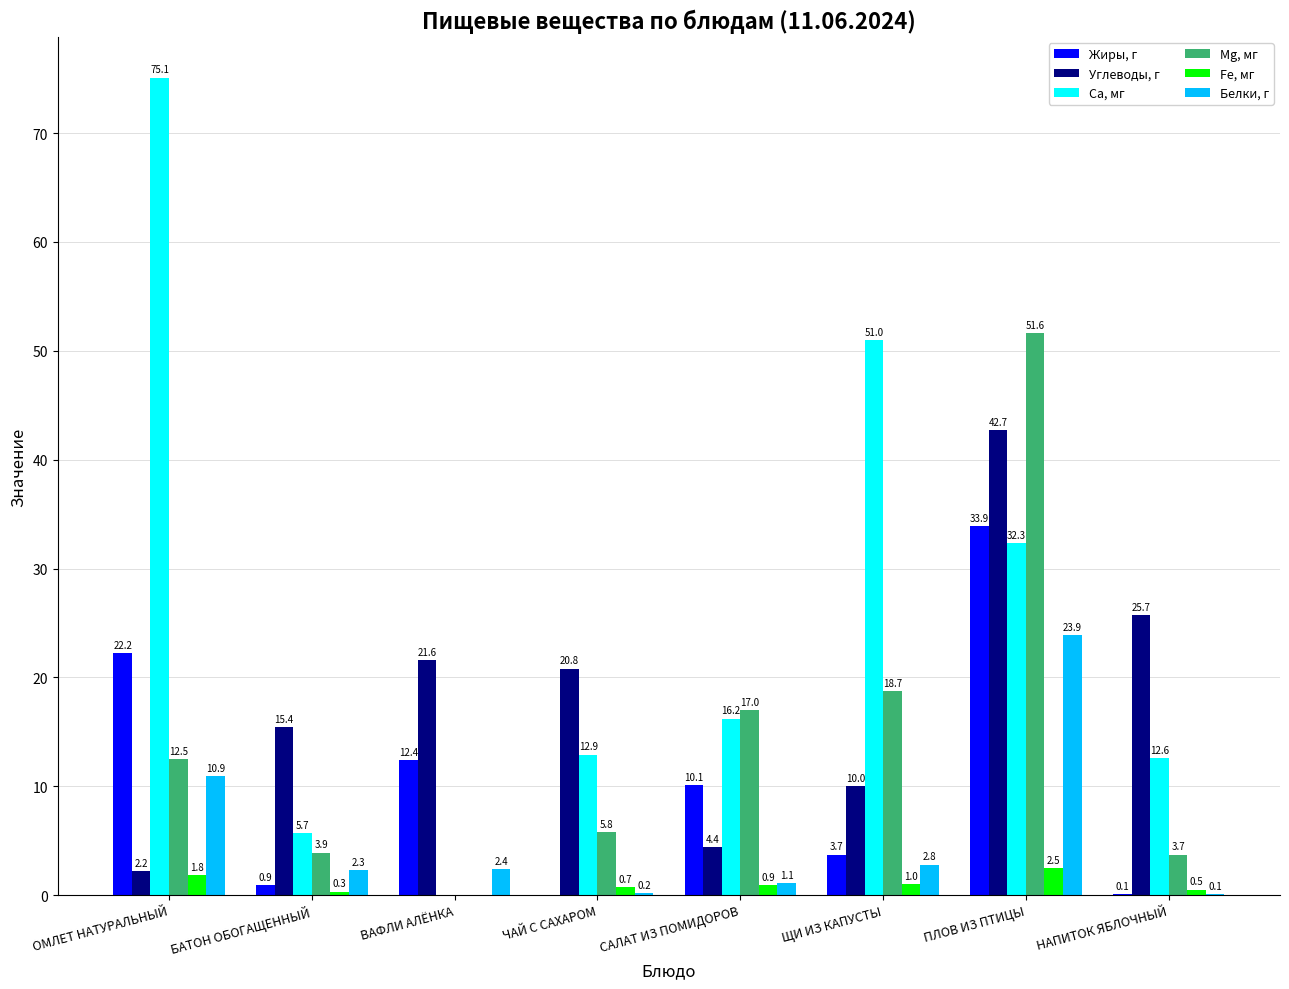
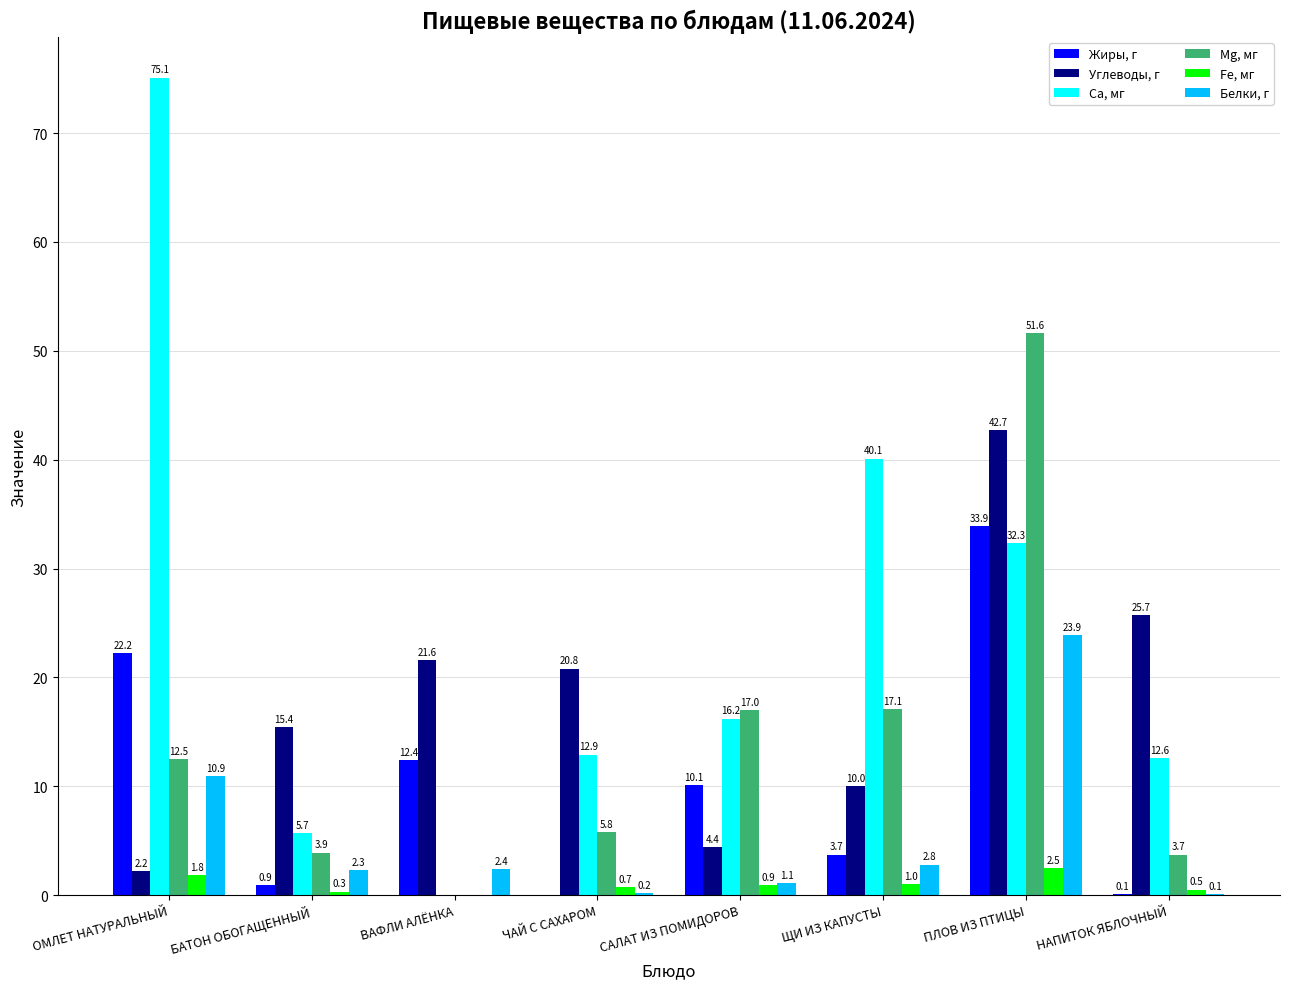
  {
    "Жиры, г": {
      "ОМЛЕТ НАТУРАЛЬНЫЙ": 22.2,
      "БАТОН ОБОГАЩЕННЫЙ": 0.9,
      "ВАФЛИ АЛЁНКА": 12.4,
      "САЛАТ ИЗ ПОМИДОРОВ": 10.1,
      "ЩИ ИЗ КАПУСТЫ": 3.7,
      "ПЛОВ ИЗ ПТИЦЫ": 33.9,
      "НАПИТОК ЯБЛОЧНЫЙ": 0.1
    },
    "Углеводы, г": {
      "ОМЛЕТ НАТУРАЛЬНЫЙ": 2.2,
      "БАТОН ОБОГАЩЕННЫЙ": 15.4,
      "ВАФЛИ АЛЁНКА": 21.6,
      "ЧАЙ С САХАРОМ": 20.8,
      "САЛАТ ИЗ ПОМИДОРОВ": 4.4,
      "ЩИ ИЗ КАПУСТЫ": 10.0,
      "ПЛОВ ИЗ ПТИЦЫ": 42.7,
      "НАПИТОК ЯБЛОЧНЫЙ": 25.7
    },
    "Са, мг": {
      "ОМЛЕТ НАТУРАЛЬНЫЙ": 75.1,
      "БАТОН ОБОГАЩЕННЫЙ": 5.7,
      "ЧАЙ С САХАРОМ": 12.9,
      "САЛАТ ИЗ ПОМИДОРОВ": 16.2,
-     "ЩИ ИЗ КАПУСТЫ": 51.0,
+     "ЩИ ИЗ КАПУСТЫ": 40.1,
      "ПЛОВ ИЗ ПТИЦЫ": 32.3,
      "НАПИТОК ЯБЛОЧНЫЙ": 12.6
    },
    "Mg, мг": {
      "ОМЛЕТ НАТУРАЛЬНЫЙ": 12.5,
      "БАТОН ОБОГАЩЕННЫЙ": 3.9,
      "ЧАЙ С САХАРОМ": 5.8,
      "САЛАТ ИЗ ПОМИДОРОВ": 17.0,
-     "ЩИ ИЗ КАПУСТЫ": 18.7,
+     "ЩИ ИЗ КАПУСТЫ": 17.1,
      "ПЛОВ ИЗ ПТИЦЫ": 51.6,
      "НАПИТОК ЯБЛОЧНЫЙ": 3.7
    },
    "Fе, мг": {
      "ОМЛЕТ НАТУРАЛЬНЫЙ": 1.8,
      "БАТОН ОБОГАЩЕННЫЙ": 0.3,
      "ЧАЙ С САХАРОМ": 0.7,
      "САЛАТ ИЗ ПОМИДОРОВ": 0.9,
      "ЩИ ИЗ КАПУСТЫ": 1.0,
      "ПЛОВ ИЗ ПТИЦЫ": 2.5,
      "НАПИТОК ЯБЛОЧНЫЙ": 0.5
    },
    "Белки, г": {
      "ОМЛЕТ НАТУРАЛЬНЫЙ": 10.9,
      "БАТОН ОБОГАЩЕННЫЙ": 2.3,
      "ВАФЛИ АЛЁНКА": 2.4,
      "ЧАЙ С САХАРОМ": 0.2,
      "САЛАТ ИЗ ПОМИДОРОВ": 1.1,
      "ЩИ ИЗ КАПУСТЫ": 2.8,
      "ПЛОВ ИЗ ПТИЦЫ": 23.9,
      "НАПИТОК ЯБЛОЧНЫЙ": 0.1
    }
  }
